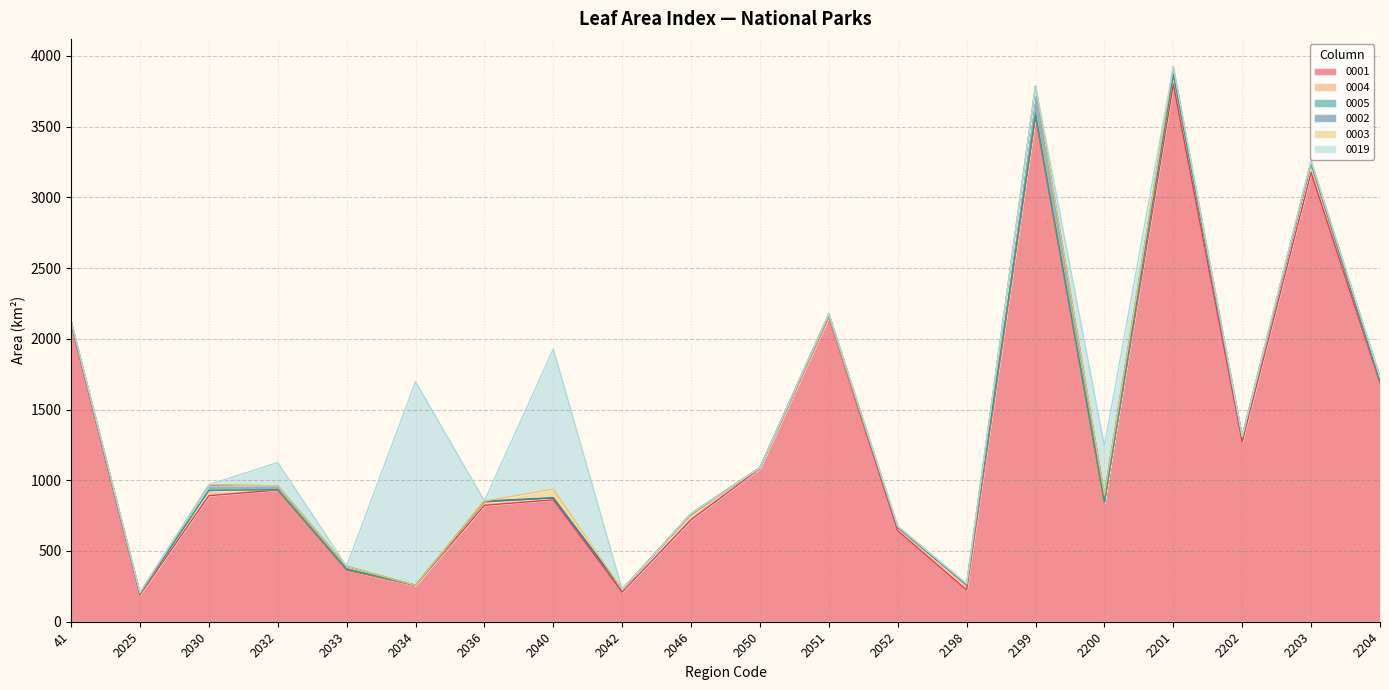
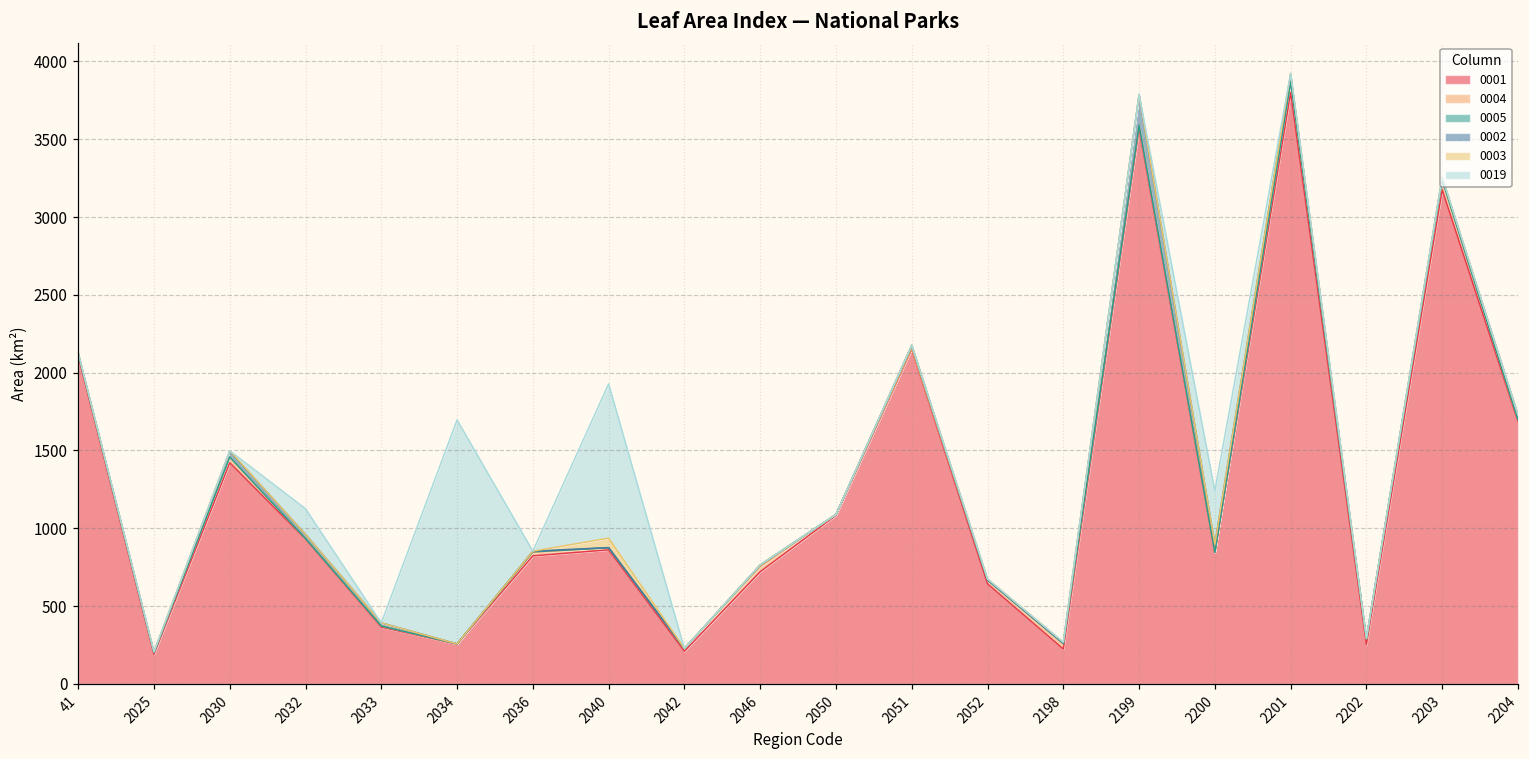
  {
    "0001": {
-     "2030": 890,
+     "2030": 1420,
      "2036": 820,
      "2046": 720,
      "2052": 640,
      "2198": 220,
      "2199": 3570,
      "2201": 3800,
-     "2202": 1270,
+     "2202": 250,
      "2203": 3180
    },
    "0019": {
      "2032": 160,
      "2034": 1440,
      "2040": 990,
      "2200": 340
    }
  }
